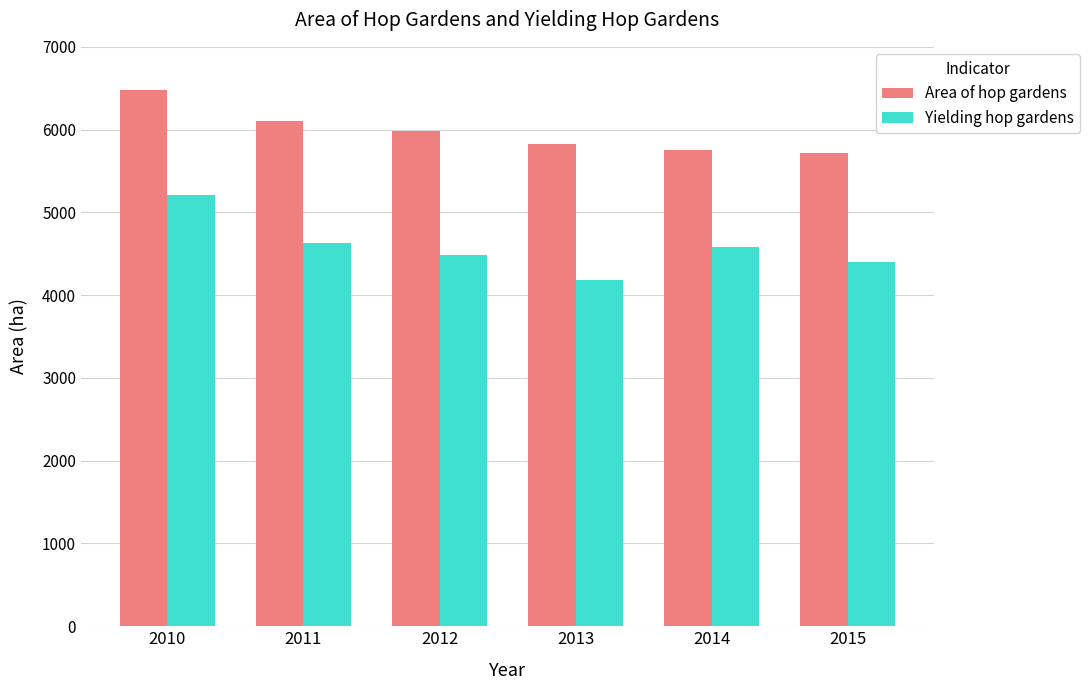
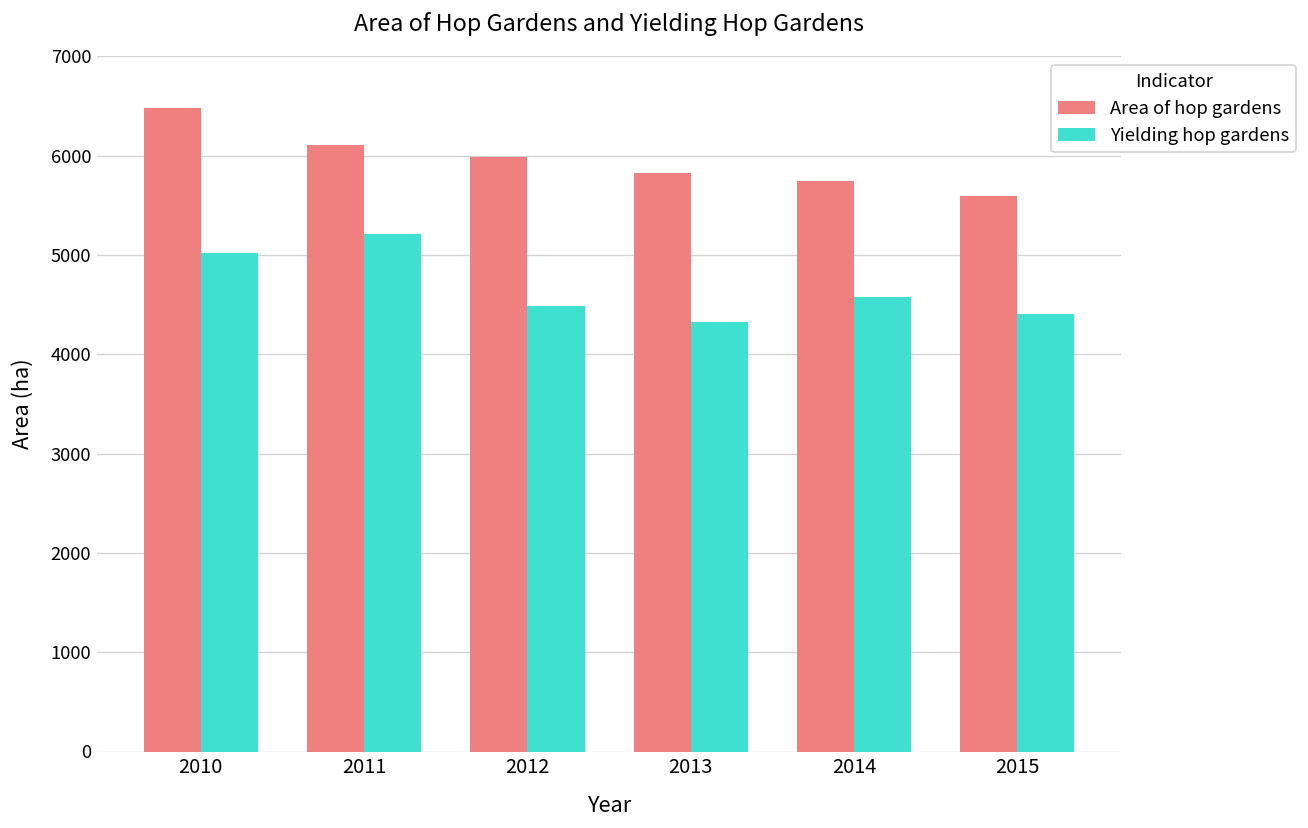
  {
    "Area of hop gardens": {
      "2010": 6500,
      "2011": 6100,
      "2012": 6000,
      "2013": 5800,
      "2014": 5700,
-     "2015": 5700
+     "2015": 5600
    },
    "Yielding hop gardens": {
-     "2010": 5200,
-     "2011": 4600,
+     "2010": 5000,
+     "2011": 5200,
      "2012": 4500,
-     "2013": 4200,
+     "2013": 4300,
      "2014": 4600,
      "2015": 4400
    }
  }
